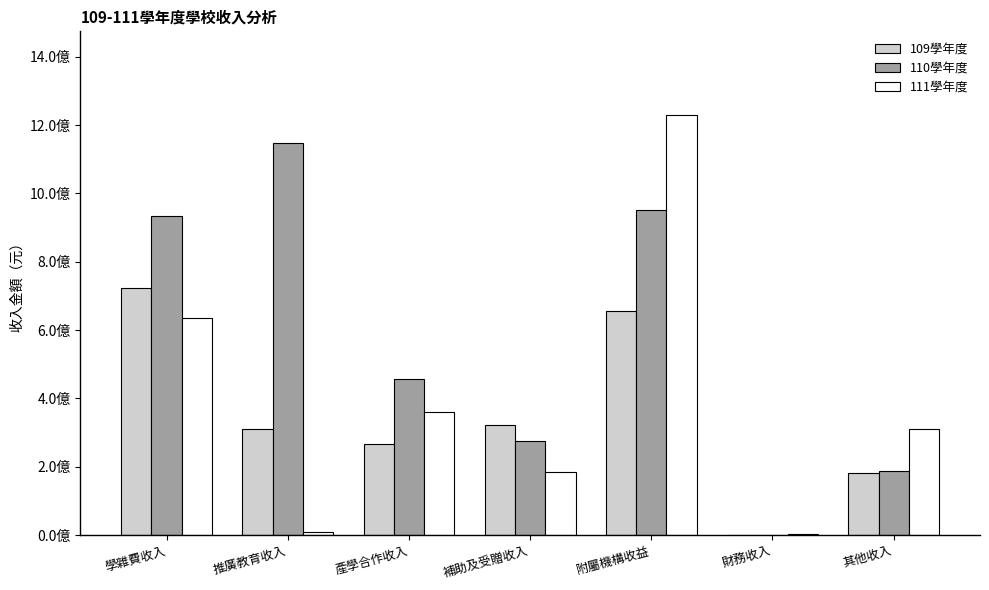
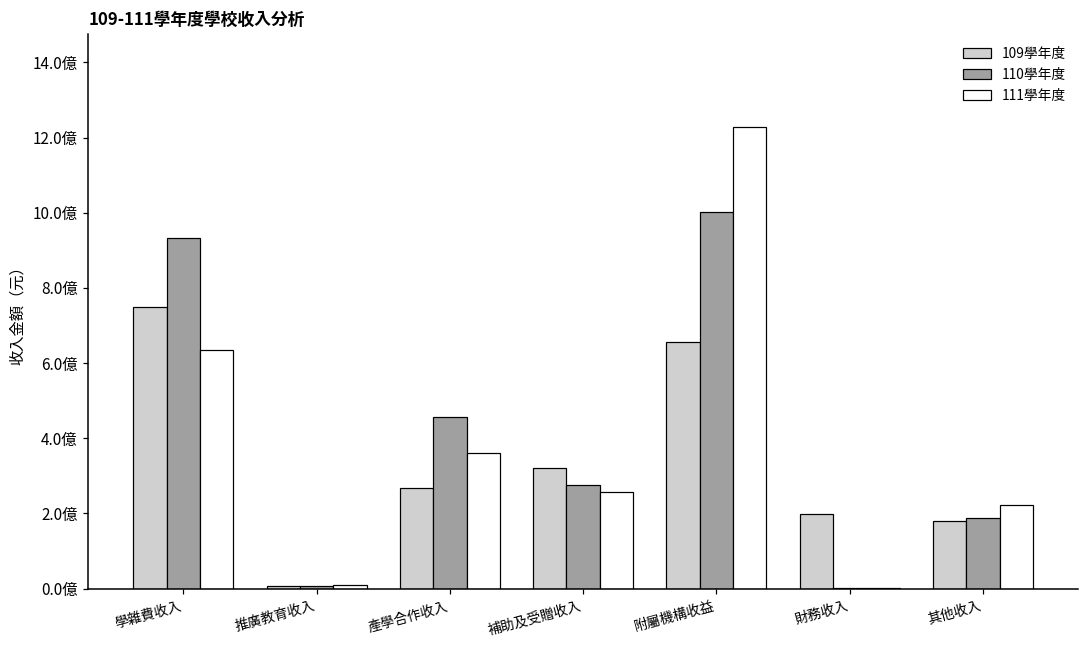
  {
    "109學年度": {
-     "學雜費收入": "7.2億",
-     "推廣教育收入": "3.1億",
+     "學雜費收入": "7.5億",
+     "推廣教育收入": "0.1億",
      "產學合作收入": "2.7億",
      "補助及受贈收入": "3.2億",
      "附屬機構收益": "6.6億",
-     "財務收入": "0.0億",
+     "財務收入": "2.0億",
      "其他收入": "1.8億"
    },
    "110學年度": {
      "學雜費收入": "9.3億",
-     "推廣教育收入": "11.5億",
+     "推廣教育收入": "0.1億",
      "產學合作收入": "4.6億",
      "補助及受贈收入": "2.8億",
-     "附屬機構收益": "9.5億",
+     "附屬機構收益": "10.0億",
      "其他收入": "1.9億"
    },
    "111學年度": {
      "學雜費收入": "6.4億",
      "推廣教育收入": "0.1億",
      "產學合作收入": "3.6億",
-     "補助及受贈收入": "1.8億",
+     "補助及受贈收入": "2.6億",
      "附屬機構收益": "12.3億",
-     "其他收入": "3.1億"
+     "其他收入": "2.2億"
    }
  }
